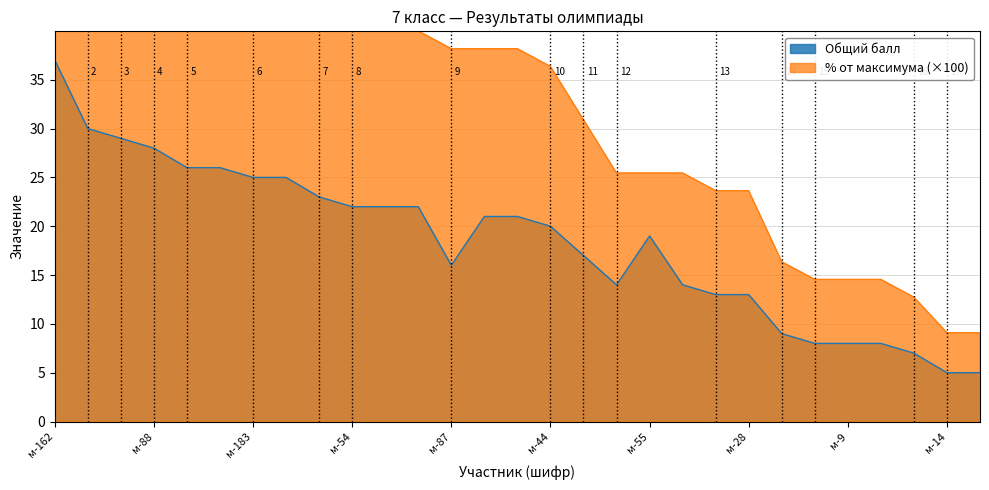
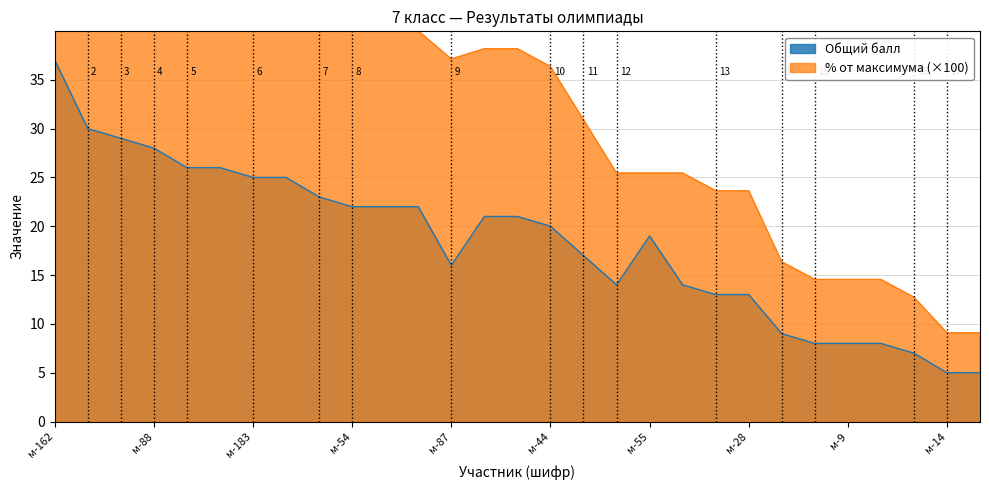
  {
    "Общий балл": {
      "м-162": 37,
      "м-88": 28,
      "м-183": 25,
      "м-54": 22,
      "м-87": 16,
      "м-44": 20,
      "м-55": 19,
      "м-28": 13,
      "м-9": 8,
      "м-14": 5
    },
    "% от максимума (×100)": {
      "м-54": 40,
-     "м-87": 38,
+     "м-87": 37,
      "м-55": 25,
      "м-28": 24,
      "м-9": 15,
      "м-14": 9
    }
  }
